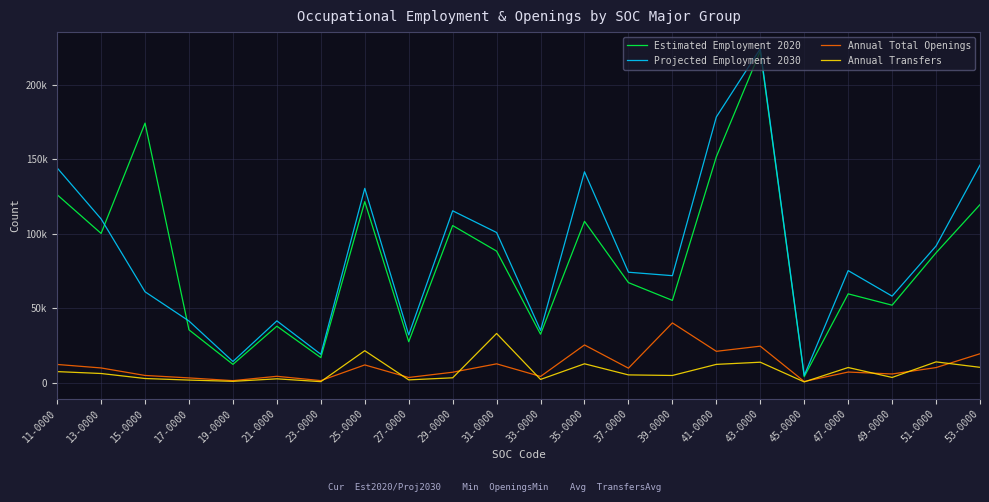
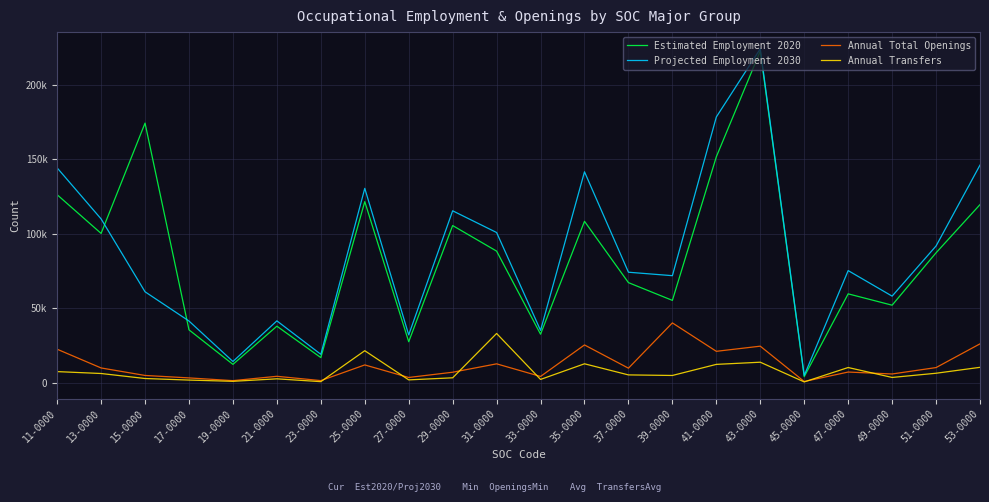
  {
    "Estimated Employment 2020": {
      "11-0000": 126000,
      "13-0000": 100000,
      "15-0000": 174000,
      "17-0000": 36000,
      "19-0000": 12000,
      "21-0000": 38000,
      "23-0000": 17000,
      "25-0000": 122000,
      "27-0000": 28000,
      "29-0000": 106000,
      "31-0000": 88000,
      "33-0000": 33000,
      "35-0000": 108000,
      "37-0000": 67000,
      "39-0000": 55000,
      "41-0000": 152000,
      "47-0000": 60000,
      "49-0000": 52000,
      "51-0000": 87000,
      "53-0000": 120000
    },
    "Projected Employment 2030": {
      "11-0000": 144000,
      "13-0000": 110000,
      "15-0000": 61000,
      "17-0000": 41000,
      "19-0000": 14000,
      "21-0000": 42000,
      "23-0000": 19000,
      "25-0000": 131000,
      "27-0000": 32000,
      "29-0000": 116000,
      "31-0000": 101000,
      "33-0000": 35000,
      "35-0000": 142000,
      "37-0000": 74000,
      "39-0000": 72000,
      "41-0000": 179000,
      "47-0000": 75000,
      "49-0000": 58000,
      "51-0000": 92000,
      "53-0000": 146000
    },
    "Annual Total Openings": {
-     "11-0000": 12000,
+     "11-0000": 22000,
      "13-0000": 10000,
      "15-0000": 5000,
      "25-0000": 12000,
      "29-0000": 7000,
      "31-0000": 13000,
      "33-0000": 4000,
      "35-0000": 25000,
      "37-0000": 10000,
      "39-0000": 40000,
      "41-0000": 21000,
      "43-0000": 25000,
      "47-0000": 7000,
      "49-0000": 6000,
      "51-0000": 10000,
-     "53-0000": 19000
+     "53-0000": 26000
    },
    "Annual Transfers": {
      "11-0000": 7000,
      "13-0000": 6000,
      "15-0000": 3000,
      "25-0000": 21000,
      "29-0000": 3000,
      "31-0000": 33000,
      "33-0000": 2000,
      "35-0000": 13000,
      "37-0000": 5000,
      "39-0000": 5000,
      "41-0000": 12000,
      "43-0000": 14000,
      "47-0000": 10000,
      "49-0000": 4000,
-     "51-0000": 14000,
+     "51-0000": 6000,
      "53-0000": 10000
    }
  }
